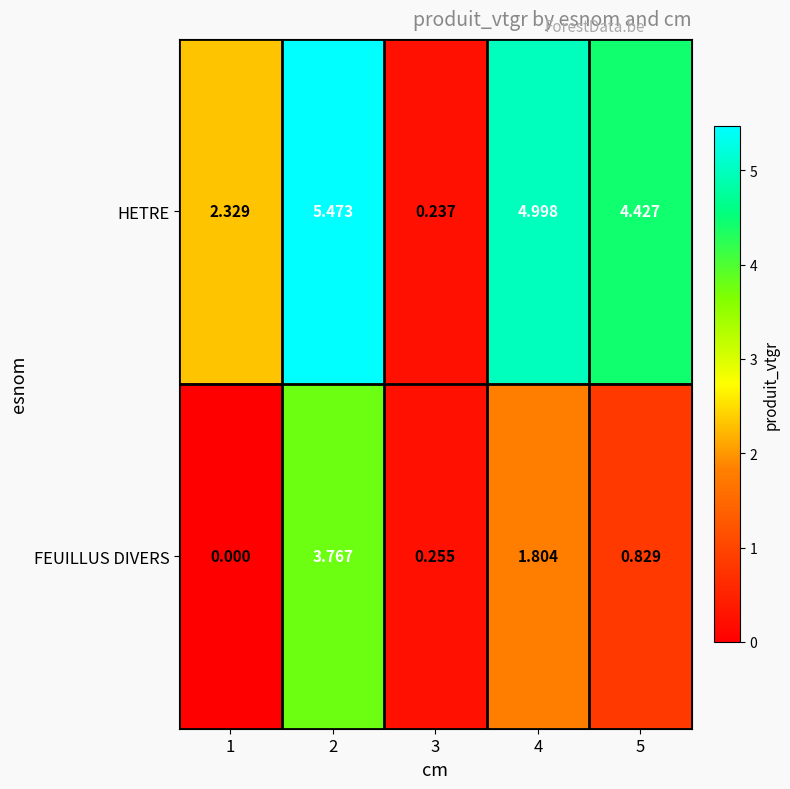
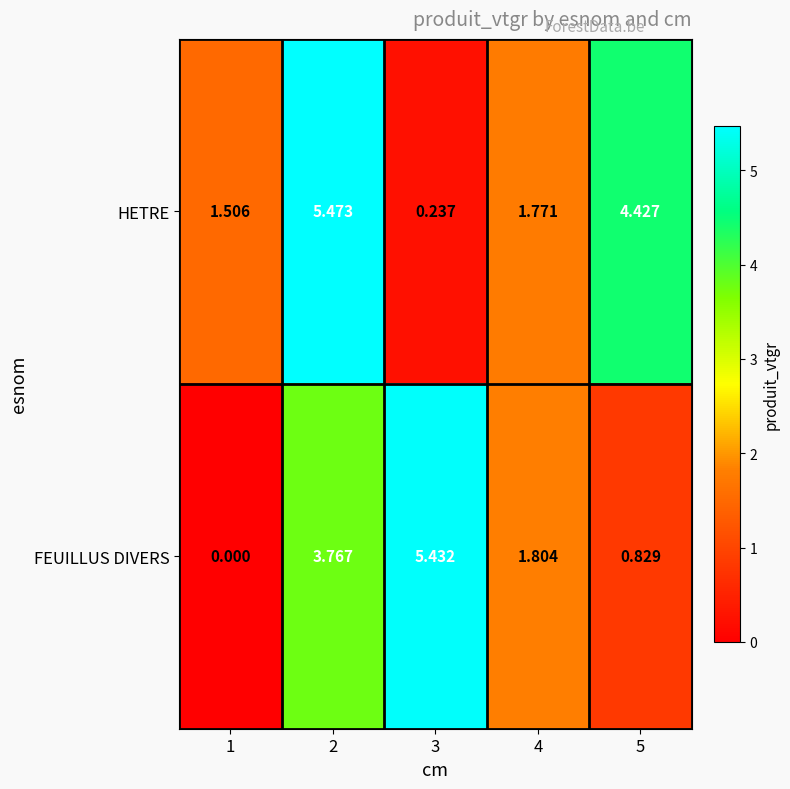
  {
    "HETRE": {
-     "1": 2.329,
+     "1": 1.506,
      "2": 5.473,
      "3": 0.237,
-     "4": 4.998,
+     "4": 1.771,
      "5": 4.427
    },
    "FEUILLUS DIVERS": {
      "1": 0.000,
      "2": 3.767,
-     "3": 0.255,
+     "3": 5.432,
      "4": 1.804,
      "5": 0.829
    }
  }
